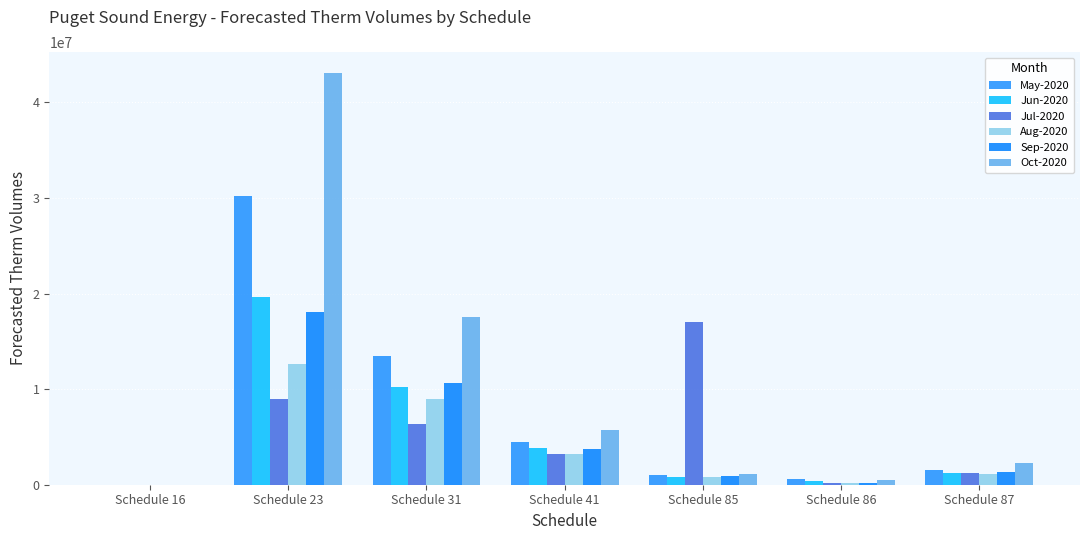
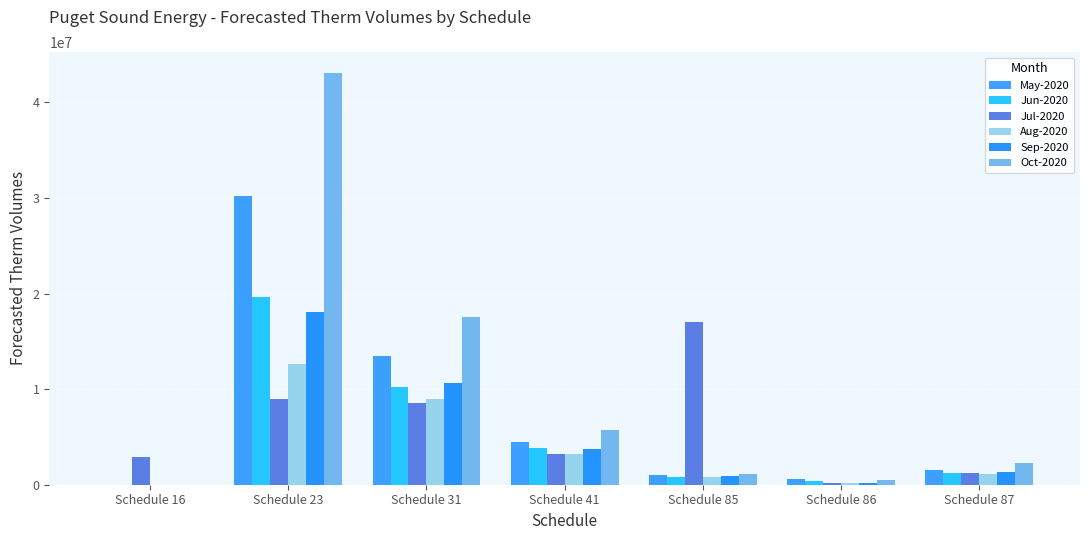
  {
    "Jul-2020": {
-     "Schedule 16": 0,
+     "Schedule 16": 3000000,
      "Schedule 23": 9000000,
-     "Schedule 31": 6000000,
+     "Schedule 31": 9000000,
      "Schedule 41": 3000000,
      "Schedule 85": 17000000,
      "Schedule 87": 1000000
    }
  }
